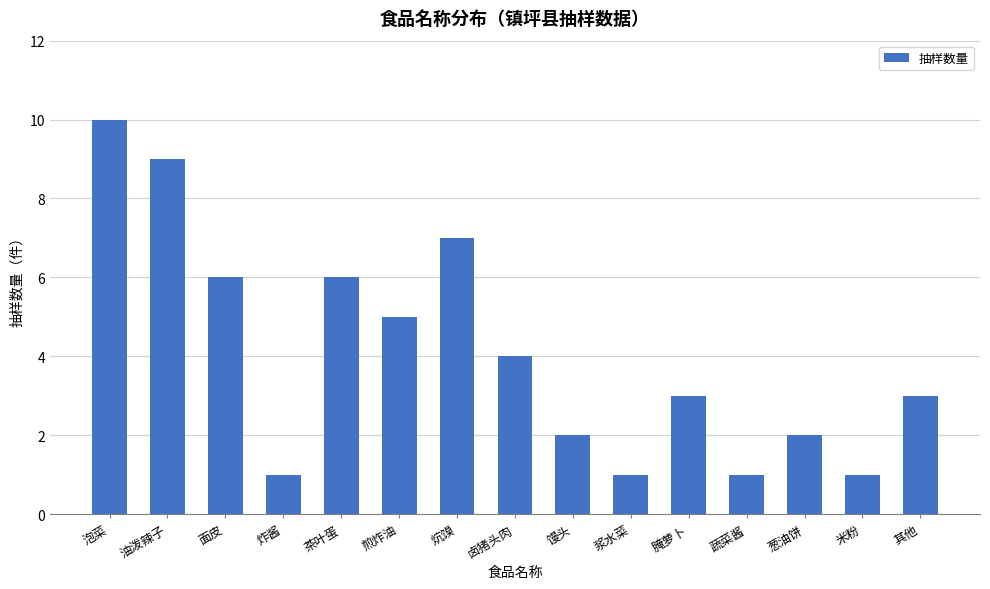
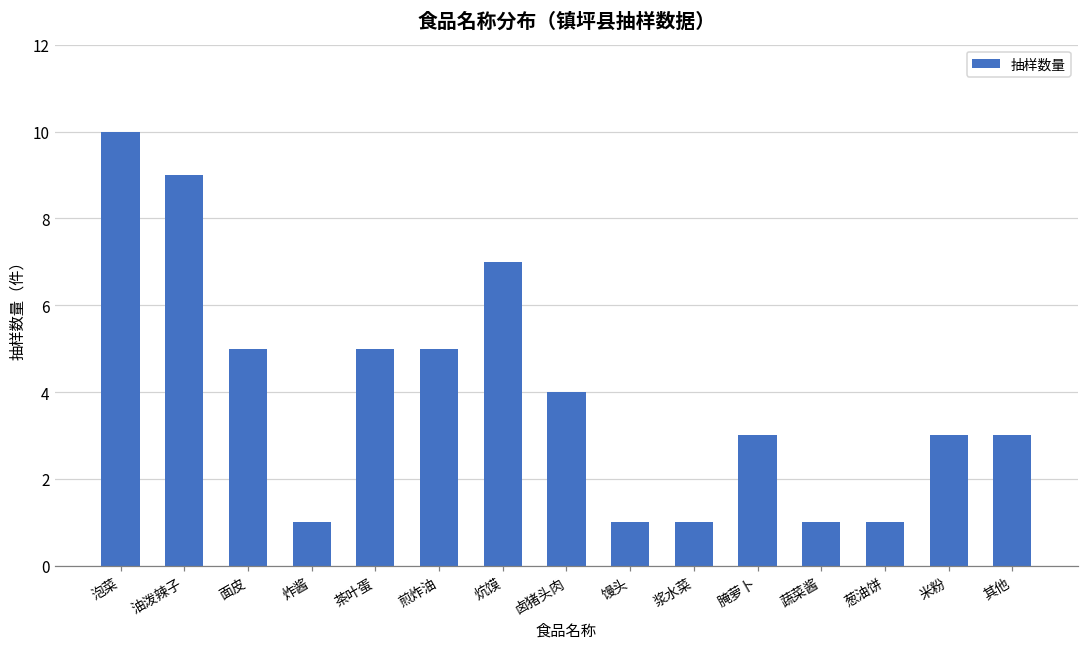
  {
    "泡菜": 10,
    "油泼辣子": 9,
-   "面皮": 6,
+   "面皮": 5,
    "炸酱": 1,
-   "茶叶蛋": 6,
+   "茶叶蛋": 5,
    "煎炸油": 5,
    "炕馍": 7,
    "卤猪头肉": 4,
-   "馒头": 2,
+   "馒头": 1,
    "浆水菜": 1,
    "腌萝卜": 3,
    "蔬菜酱": 1,
-   "葱油饼": 2,
-   "米粉": 1,
+   "葱油饼": 1,
+   "米粉": 3,
    "其他": 3
  }
